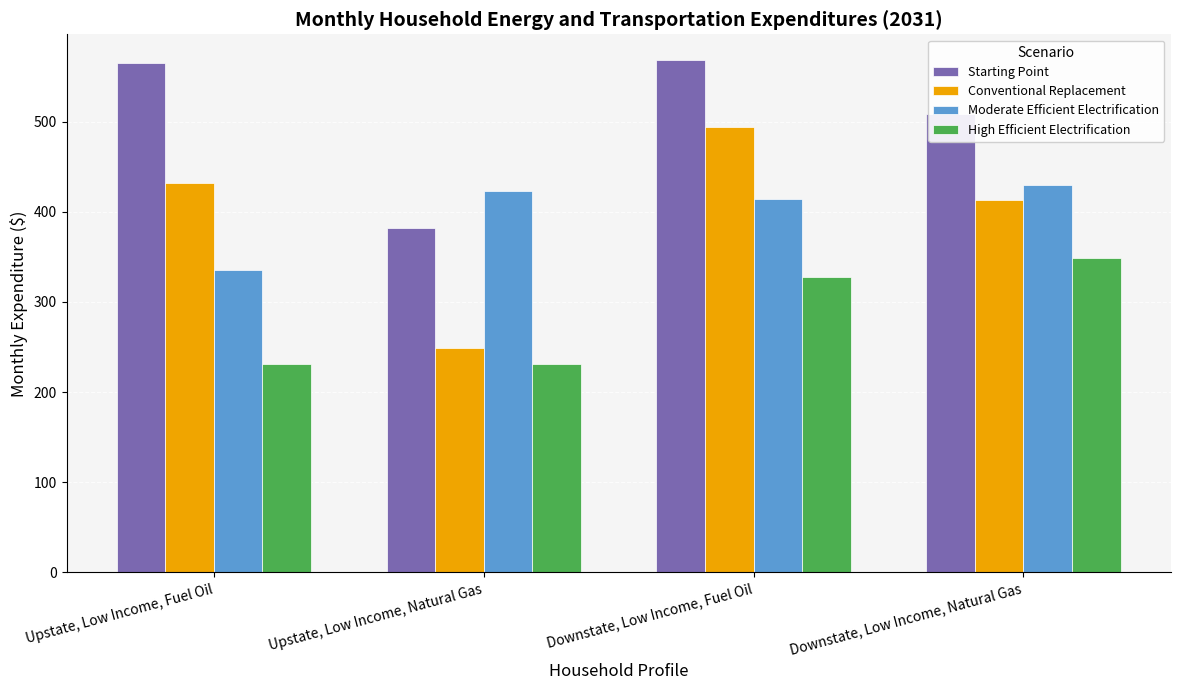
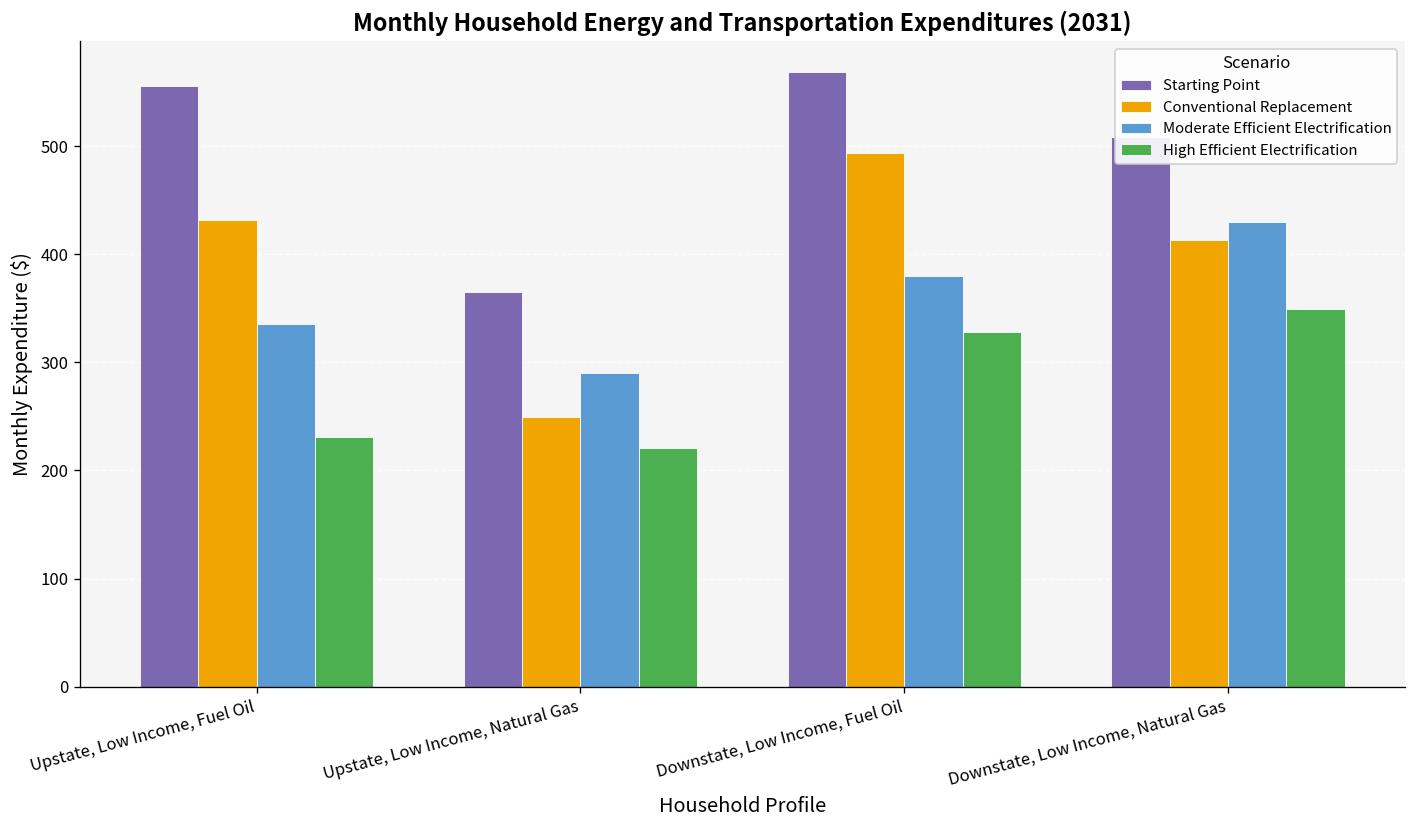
  {
    "Starting Point": {
-     "Upstate, Low Income, Fuel Oil": 565,
-     "Upstate, Low Income, Natural Gas": 380,
+     "Upstate, Low Income, Fuel Oil": 555,
+     "Upstate, Low Income, Natural Gas": 370,
      "Downstate, Low Income, Fuel Oil": 570
    },
    "Conventional Replacement": {
      "Upstate, Low Income, Fuel Oil": 430,
      "Upstate, Low Income, Natural Gas": 250,
      "Downstate, Low Income, Fuel Oil": 490,
      "Downstate, Low Income, Natural Gas": 410
    },
    "Moderate Efficient Electrification": {
      "Upstate, Low Income, Fuel Oil": 340,
-     "Upstate, Low Income, Natural Gas": 420,
-     "Downstate, Low Income, Fuel Oil": 410,
+     "Upstate, Low Income, Natural Gas": 290,
+     "Downstate, Low Income, Fuel Oil": 380,
      "Downstate, Low Income, Natural Gas": 430
    },
    "High Efficient Electrification": {
      "Upstate, Low Income, Fuel Oil": 230,
-     "Upstate, Low Income, Natural Gas": 230,
+     "Upstate, Low Income, Natural Gas": 220,
      "Downstate, Low Income, Fuel Oil": 330,
      "Downstate, Low Income, Natural Gas": 350
    }
  }
